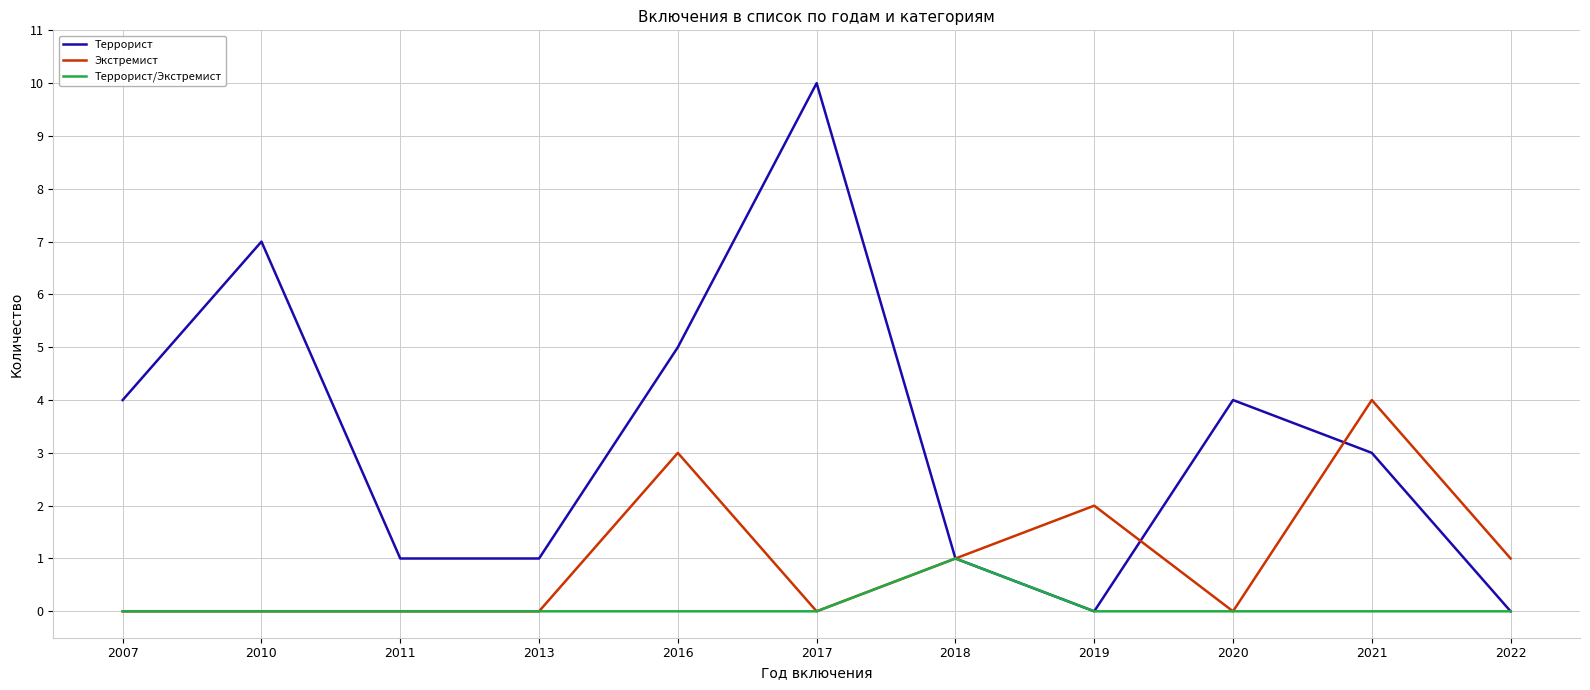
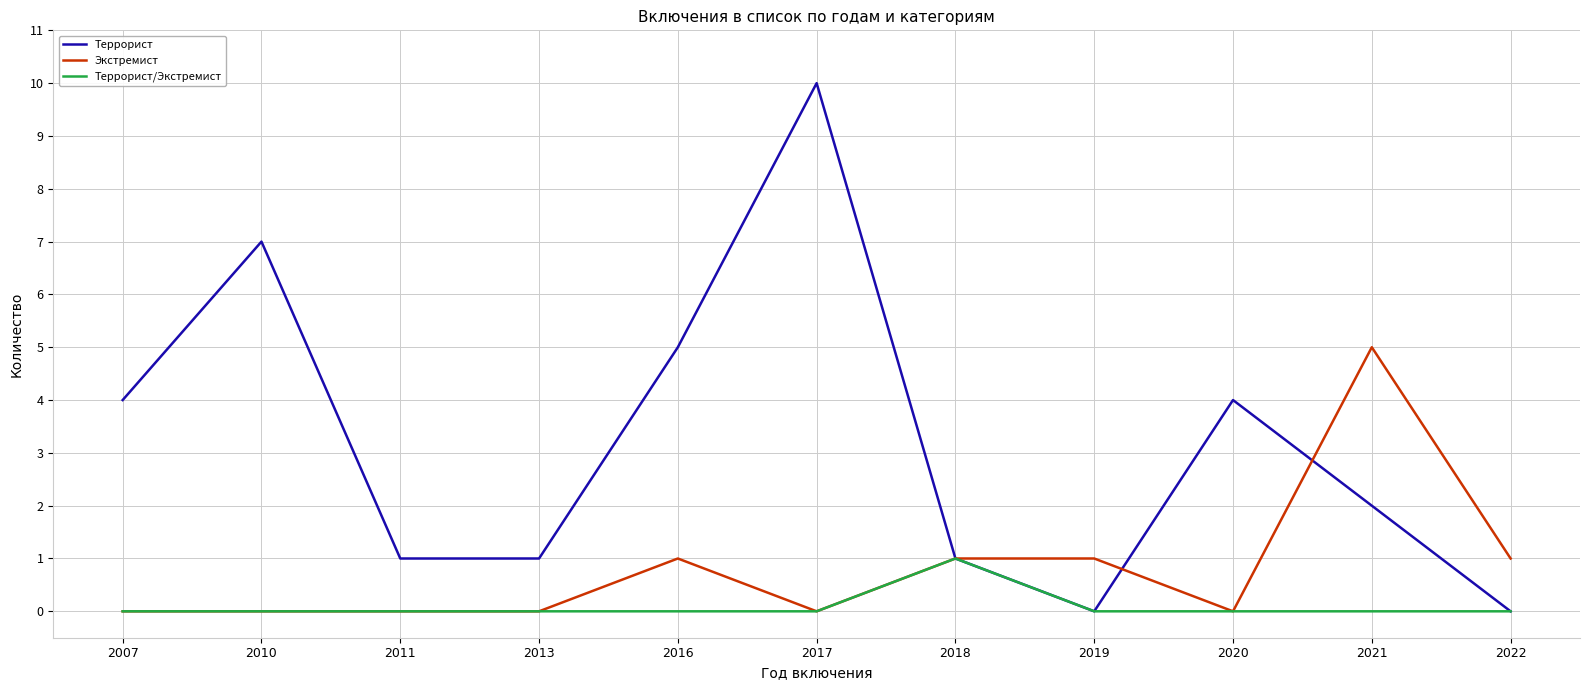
  {
    "Террорист": {
      "2007": 4,
      "2010": 7,
      "2011": 1,
      "2013": 1,
      "2016": 5,
      "2017": 10,
      "2020": 4,
-     "2021": 3
+     "2021": 2
    },
    "Экстремист": {
-     "2016": 3,
-     "2019": 2,
-     "2021": 4,
+     "2016": 1,
+     "2019": 1,
+     "2021": 5,
      "2022": 1
    },
    "Террорист/Экстремист": {
      "2016": 0,
      "2021": 0
    }
  }
